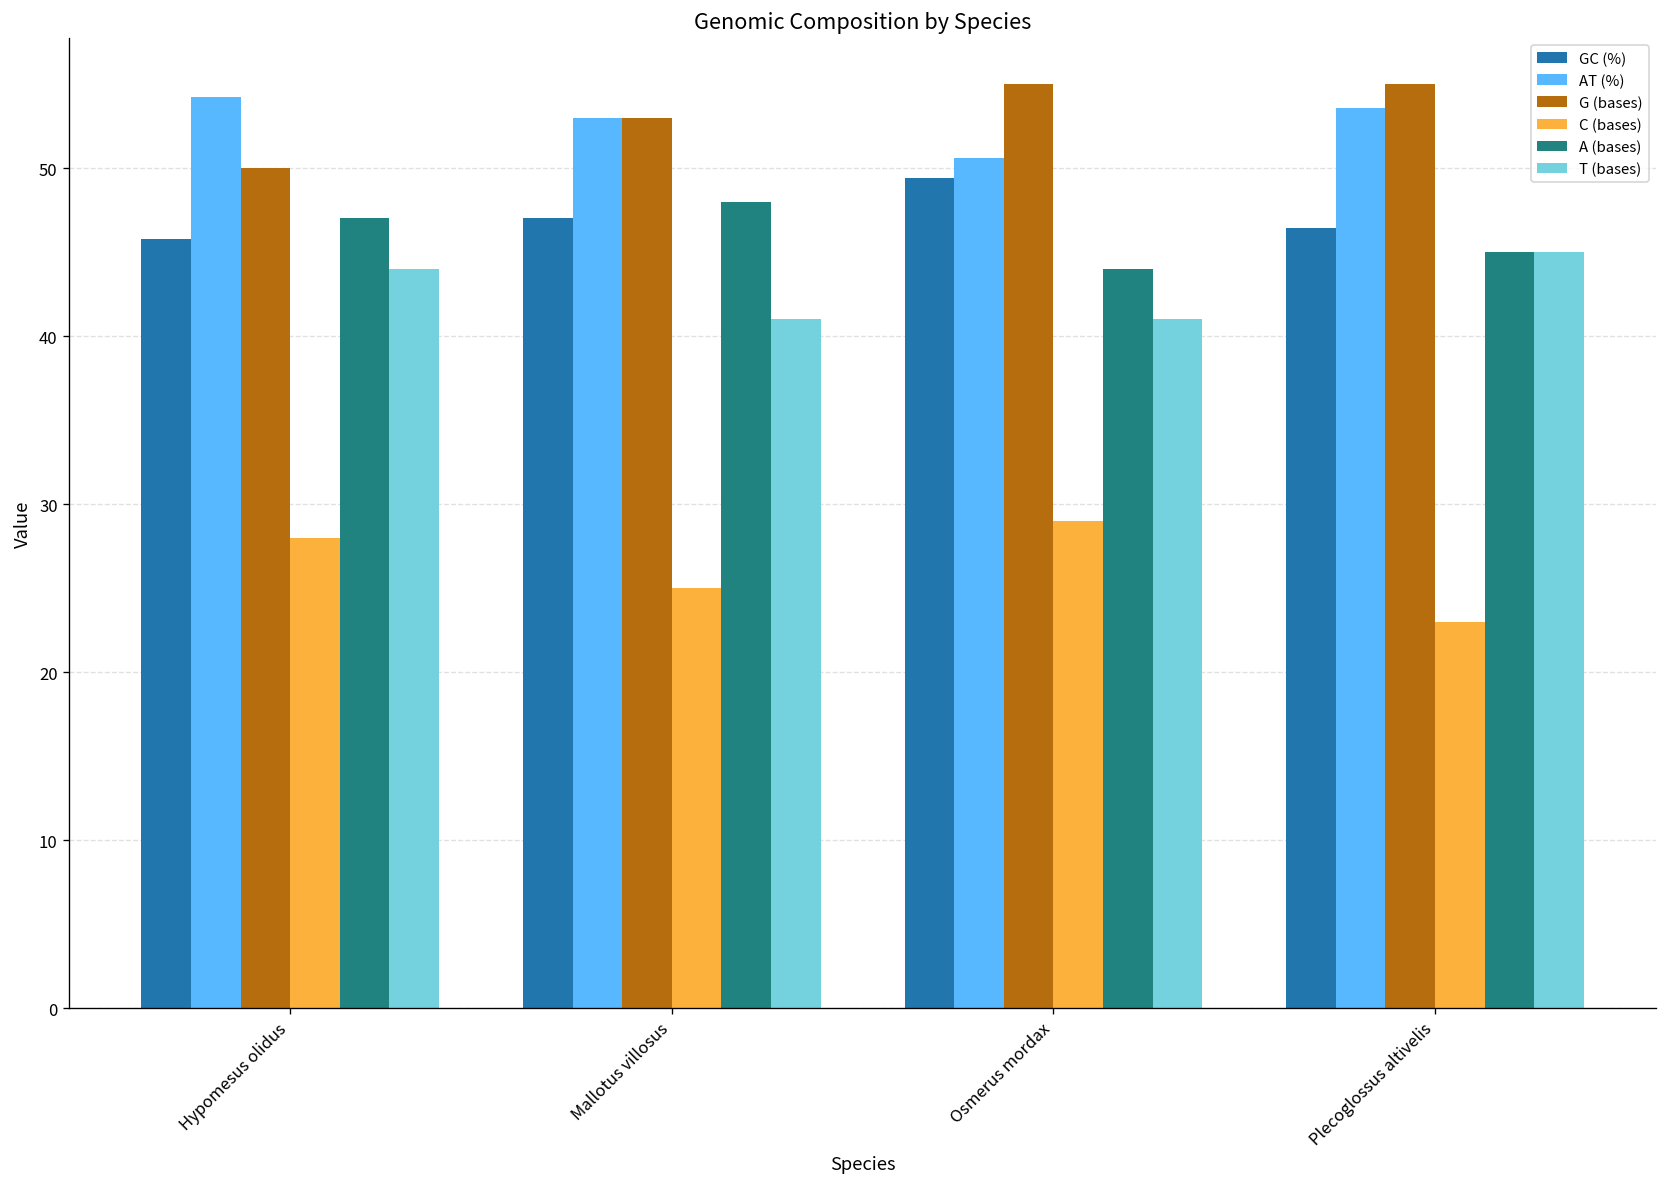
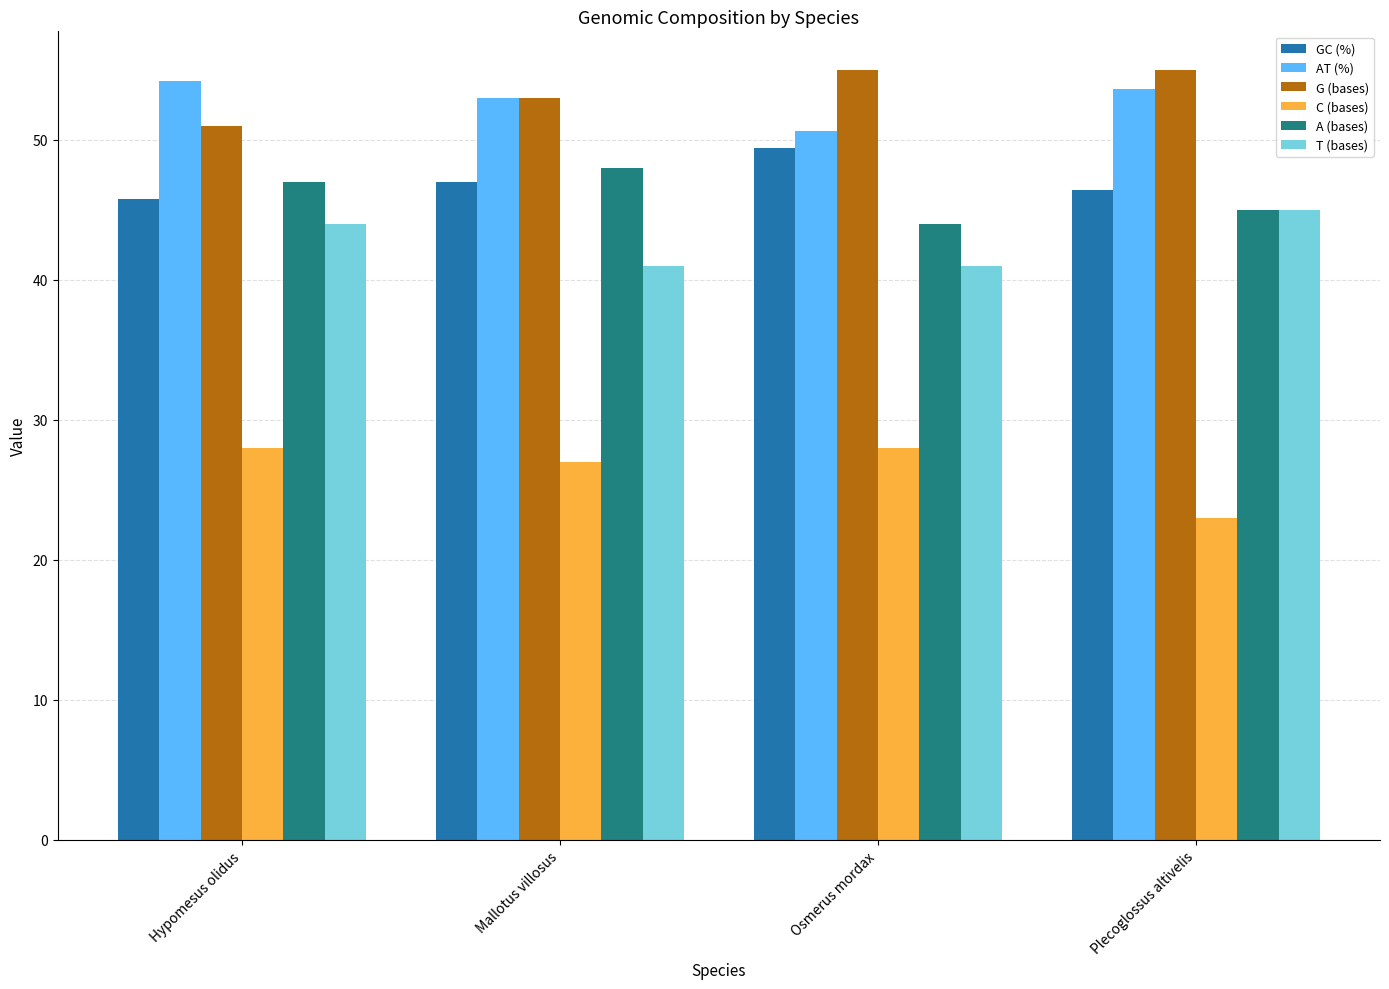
  {
    "G (bases)": {
-     "Hypomesus olidus": 50,
+     "Hypomesus olidus": 51,
      "Mallotus villosus": 53,
      "Osmerus mordax": 55,
      "Plecoglossus altivelis": 55
    },
    "C (bases)": {
      "Hypomesus olidus": 28,
-     "Mallotus villosus": 25,
-     "Osmerus mordax": 29,
+     "Mallotus villosus": 27,
+     "Osmerus mordax": 28,
      "Plecoglossus altivelis": 23
    }
  }
